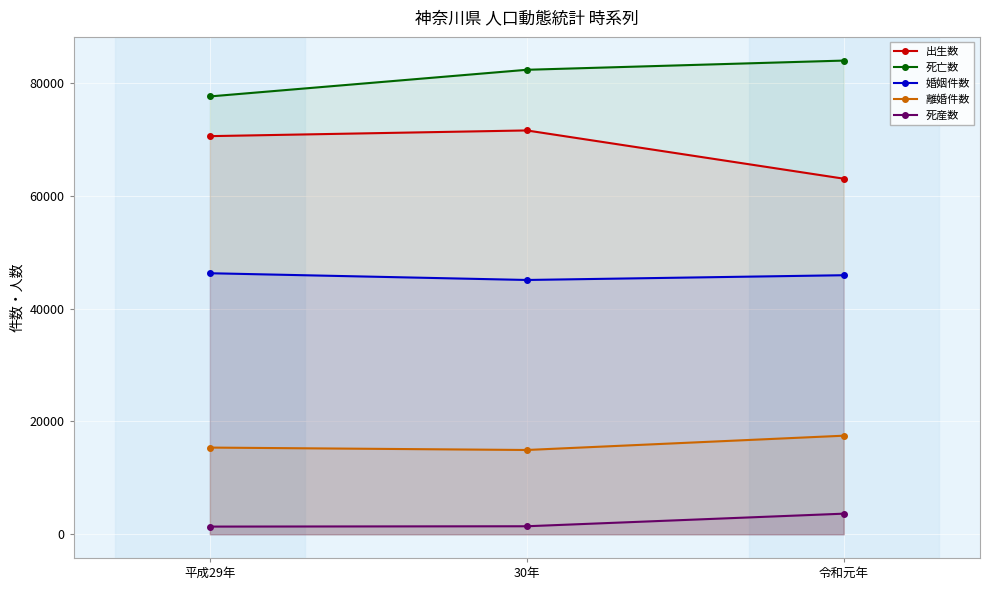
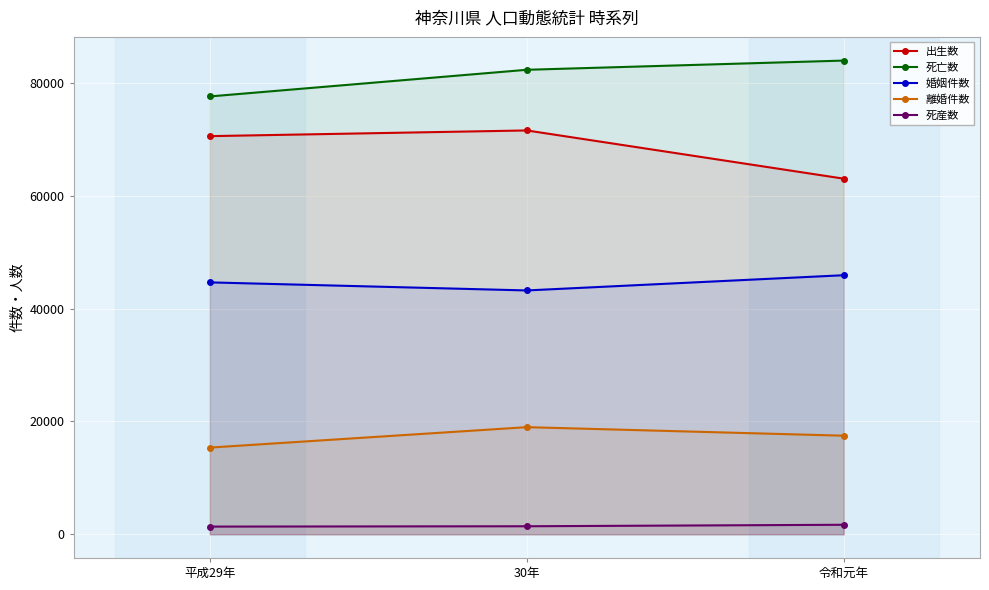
  {
    "出生数": {
      "平成29年": 71000,
      "30年": 72000,
      "令和元年": 63000
    },
    "死亡数": {
      "平成29年": 78000,
      "30年": 82000,
      "令和元年": 84000
    },
    "婚姻件数": {
-     "平成29年": 46000,
-     "30年": 45000,
+     "平成29年": 45000,
+     "30年": 43000,
      "令和元年": 46000
    },
    "離婚件数": {
      "平成29年": 15000,
-     "30年": 15000,
+     "30年": 19000,
      "令和元年": 17000
    },
    "死産数": {
      "平成29年": 1000,
      "30年": 1000,
-     "令和元年": 4000
+     "令和元年": 2000
    }
  }
